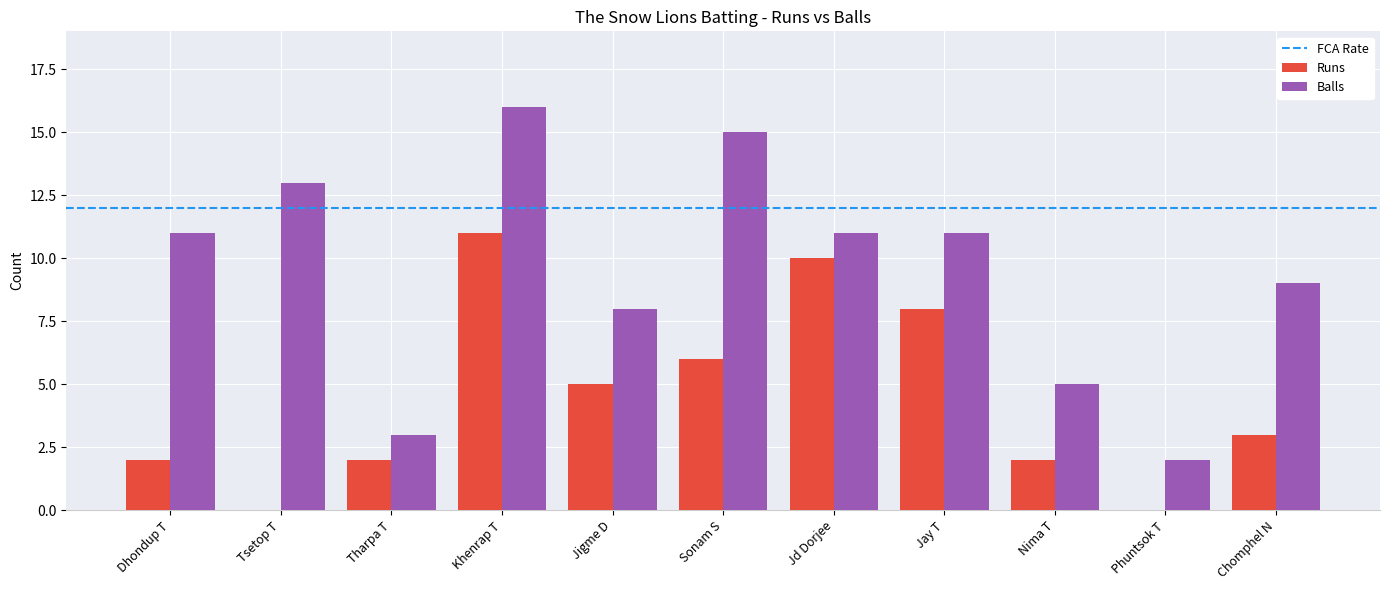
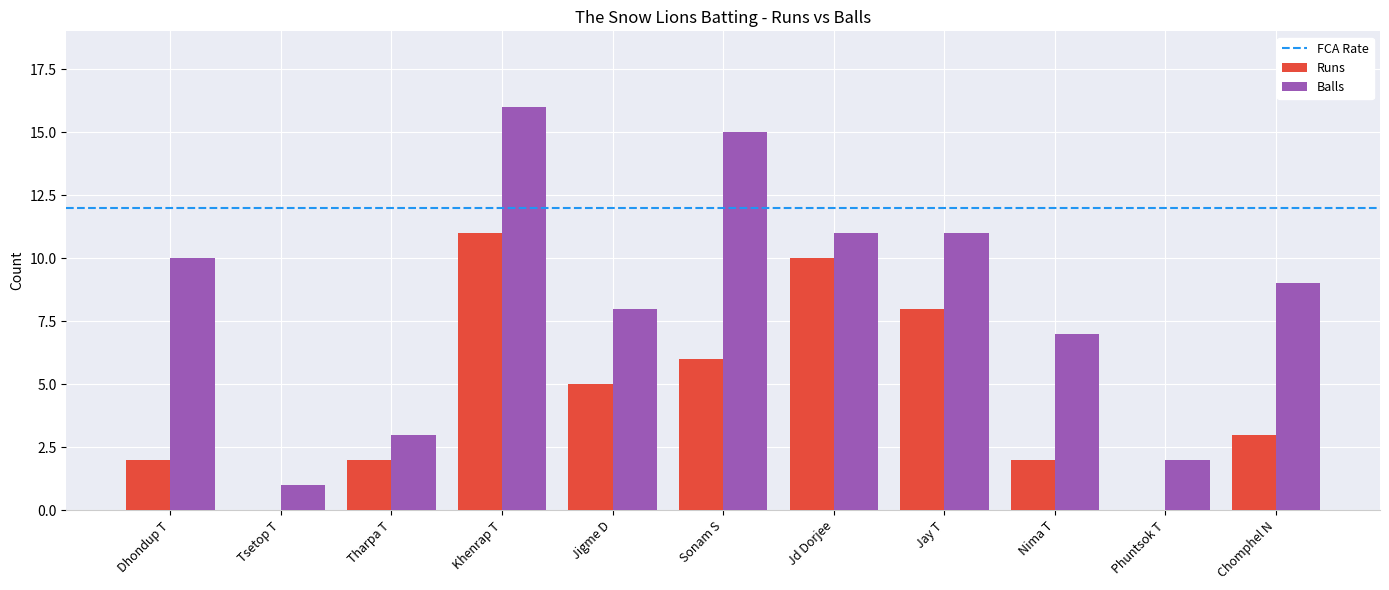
  {
    "Runs": {
      "Dhondup T": 2,
      "Tsetop T": 0,
      "Tharpa T": 2,
      "Khenrap T": 11,
      "Jigme D": 5,
      "Sonam S": 6,
      "Jd Dorjee": 10,
      "Jay T": 8,
      "Nima T": 2,
      "Phuntsok T": 0,
      "Chomphel N": 3
    },
    "Balls": {
-     "Dhondup T": 11,
-     "Tsetop T": 13,
+     "Dhondup T": 10,
+     "Tsetop T": 1,
      "Tharpa T": 3,
      "Khenrap T": 16,
      "Jigme D": 8,
      "Sonam S": 15,
      "Jd Dorjee": 11,
      "Jay T": 11,
-     "Nima T": 5,
+     "Nima T": 7,
      "Phuntsok T": 2,
      "Chomphel N": 9
    }
  }
